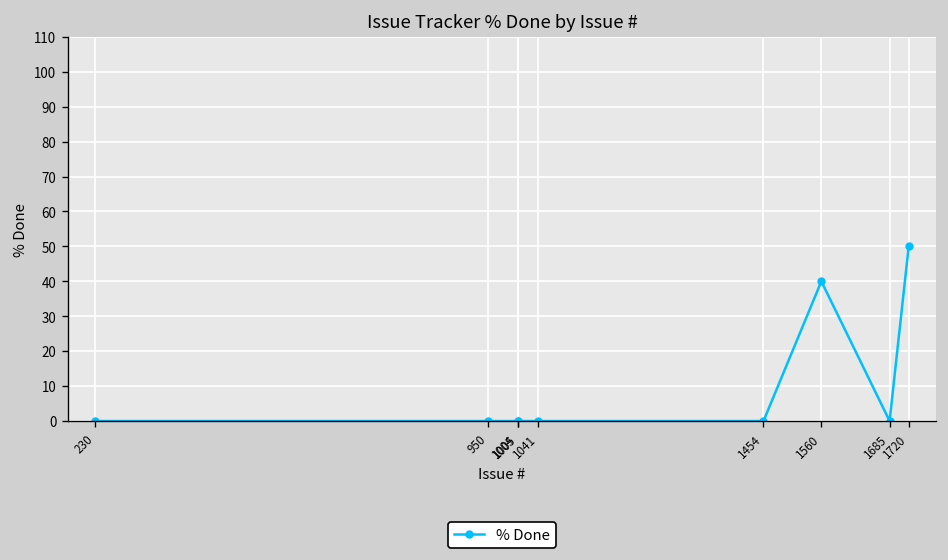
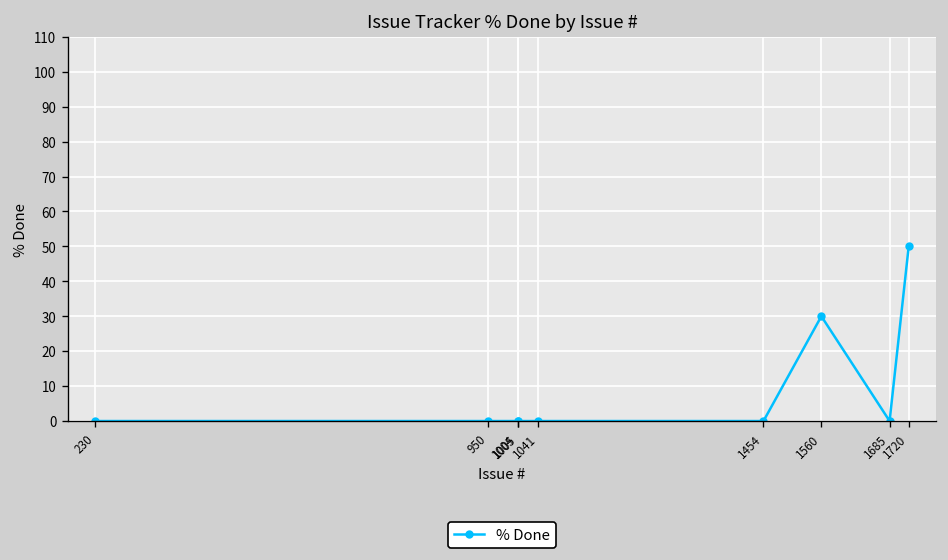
  {
    "230": 0,
    "950": 0,
    "1004": 0,
    "1005": 0,
    "1041": 0,
    "1454": 0,
-   "1560": 40,
+   "1560": 30,
    "1685": 0,
    "1720": 50
  }
